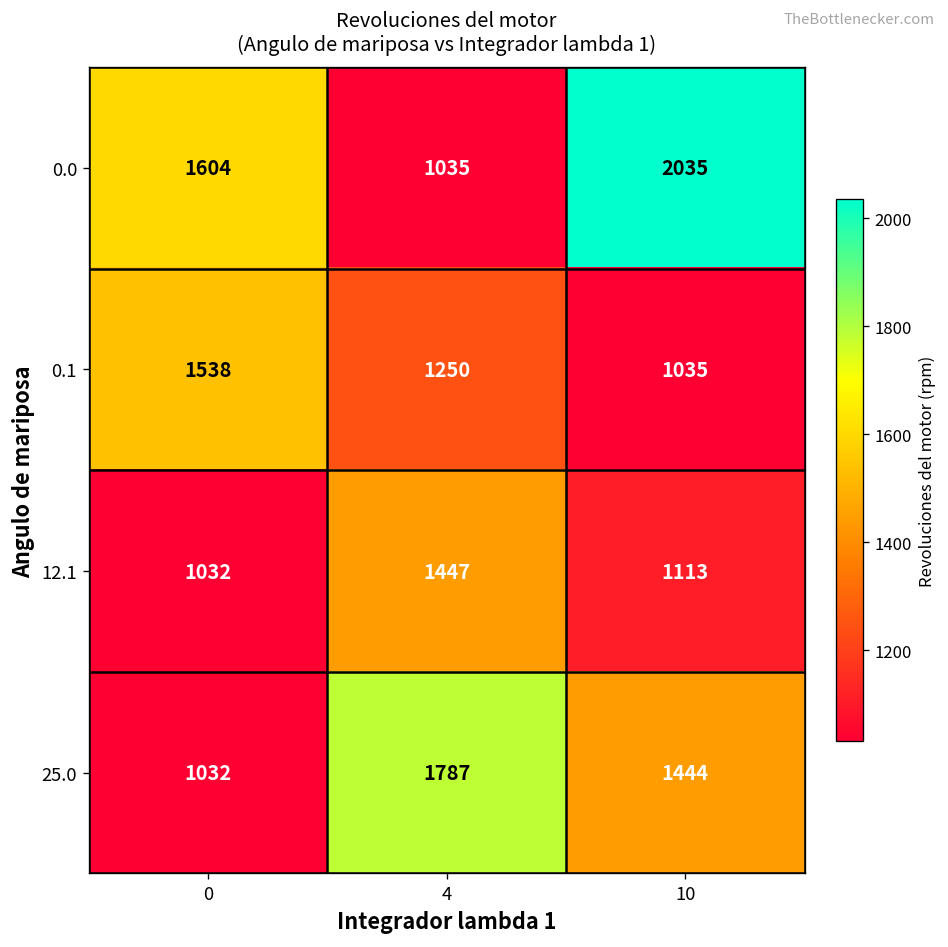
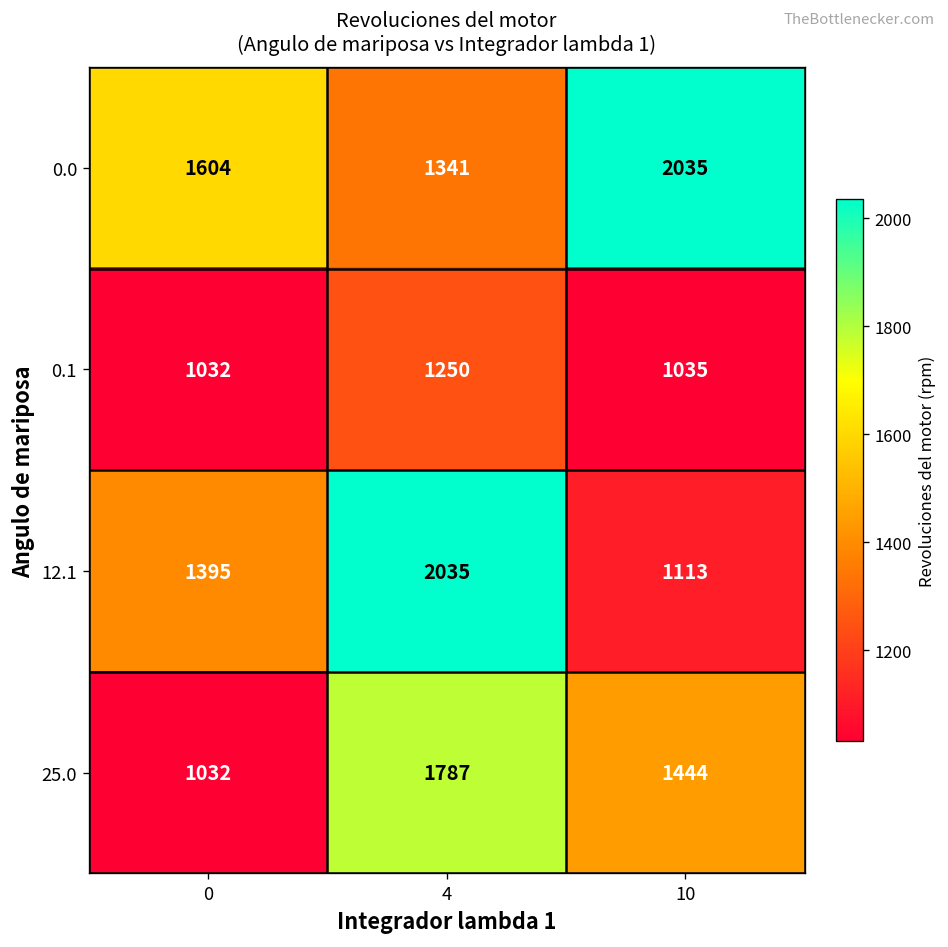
  {
    "0.0": {
      "0": 1604,
-     "4": 1035,
+     "4": 1341,
      "10": 2035
    },
    "0.1": {
-     "0": 1538,
+     "0": 1032,
      "4": 1250,
      "10": 1035
    },
    "12.1": {
-     "0": 1032,
-     "4": 1447,
+     "0": 1395,
+     "4": 2035,
      "10": 1113
    },
    "25.0": {
      "0": 1032,
      "4": 1787,
      "10": 1444
    }
  }
